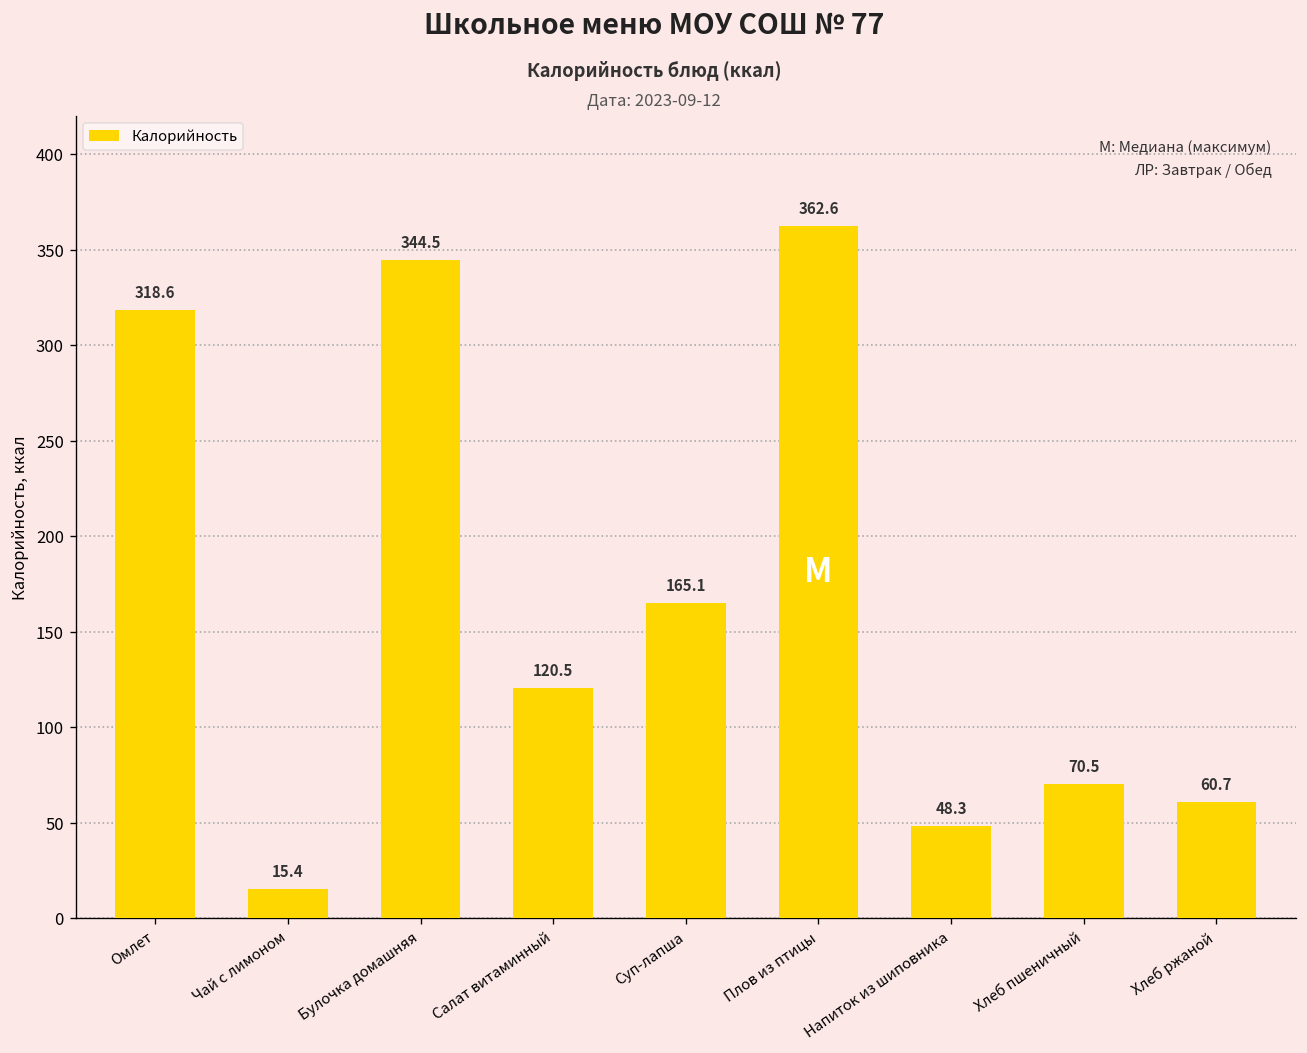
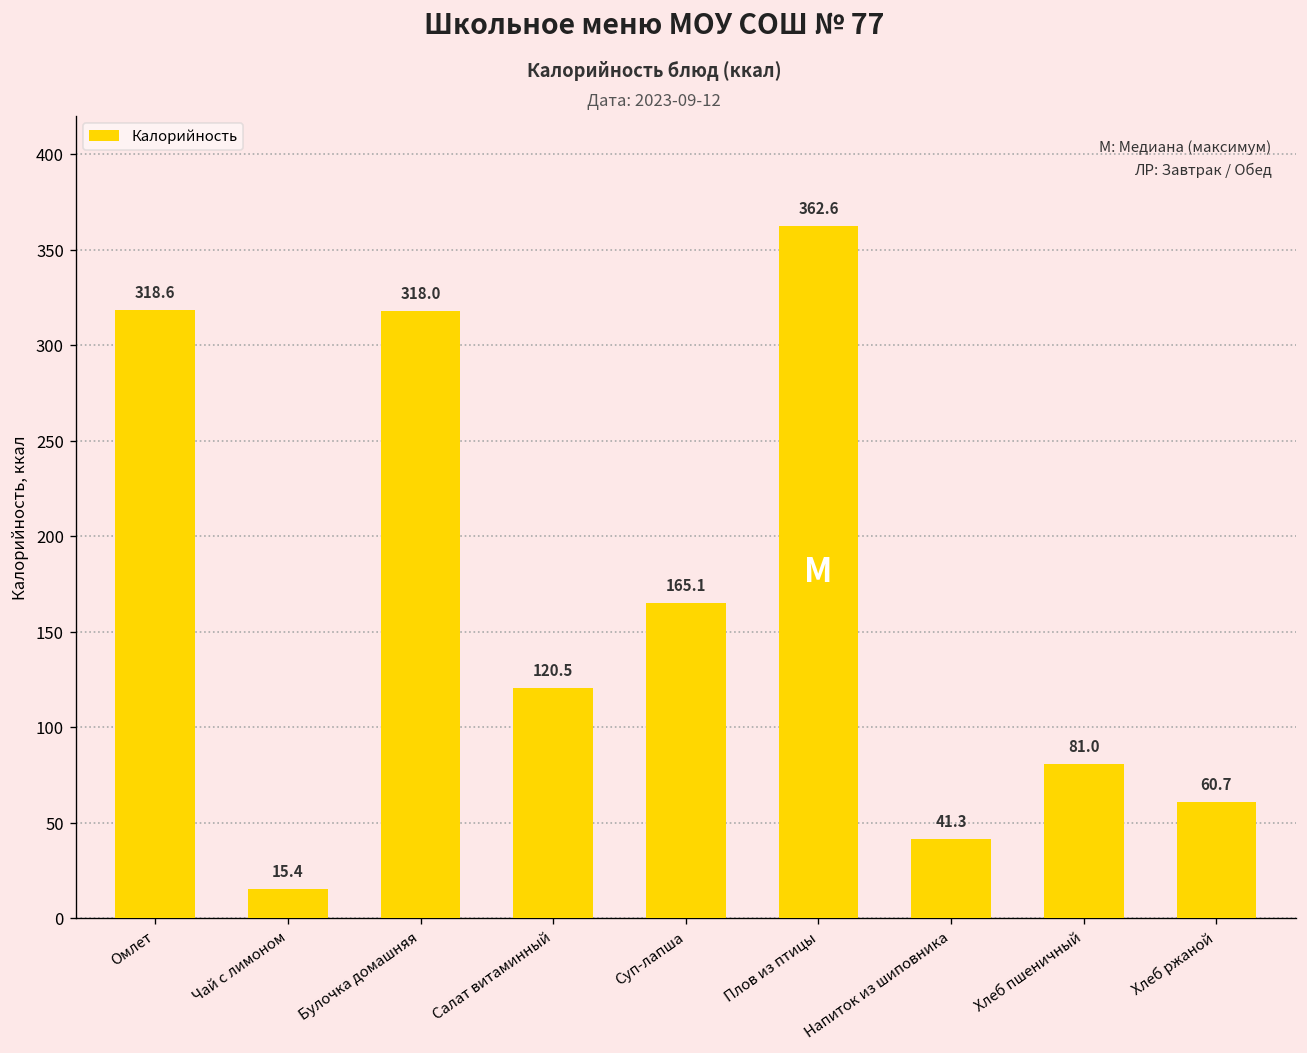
  {
    "Омлет": 318.6,
    "Чай с лимоном": 15.4,
-   "Булочка домашняя": 344.5,
+   "Булочка домашняя": 318.0,
    "Салат витаминный": 120.5,
    "Суп-лапша": 165.1,
    "Плов из птицы": 362.6,
-   "Напиток из шиповника": 48.3,
-   "Хлеб пшеничный": 70.5,
+   "Напиток из шиповника": 41.3,
+   "Хлеб пшеничный": 81.0,
    "Хлеб ржаной": 60.7
  }
